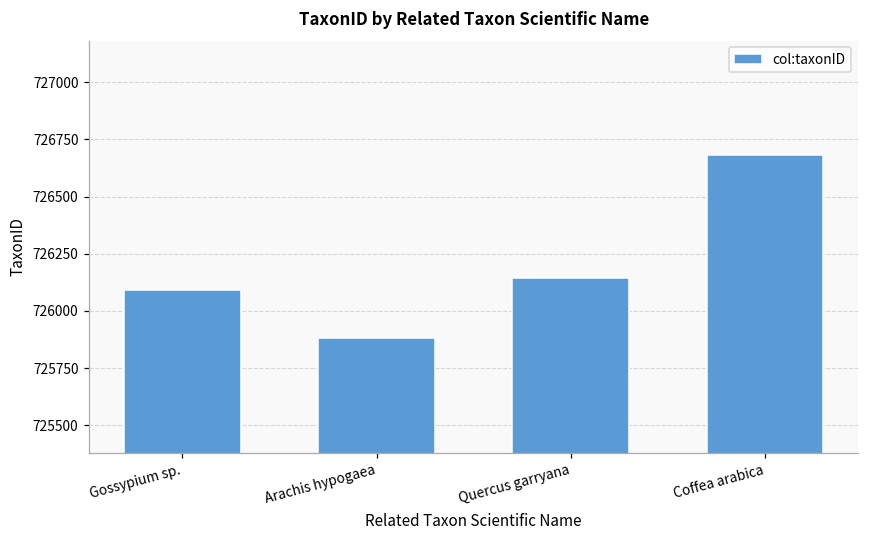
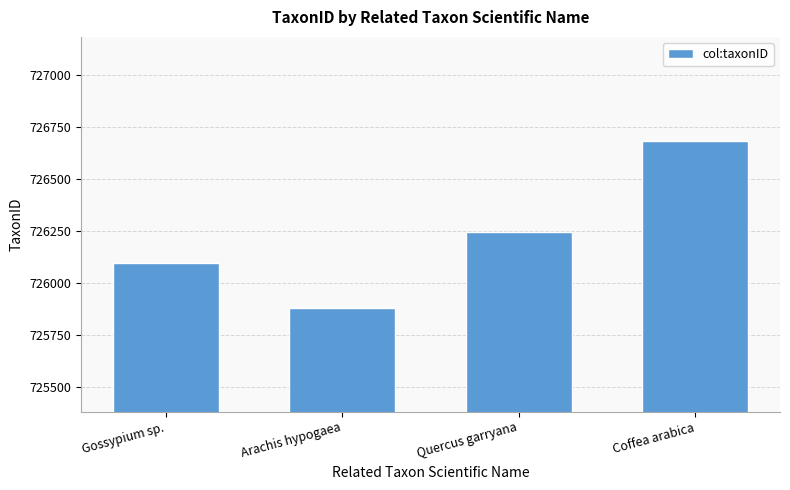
  {
    "Gossypium sp.": 726090,
    "Arachis hypogaea": 725880,
-   "Quercus garryana": 726140,
+   "Quercus garryana": 726240,
    "Coffea arabica": 726680
  }
